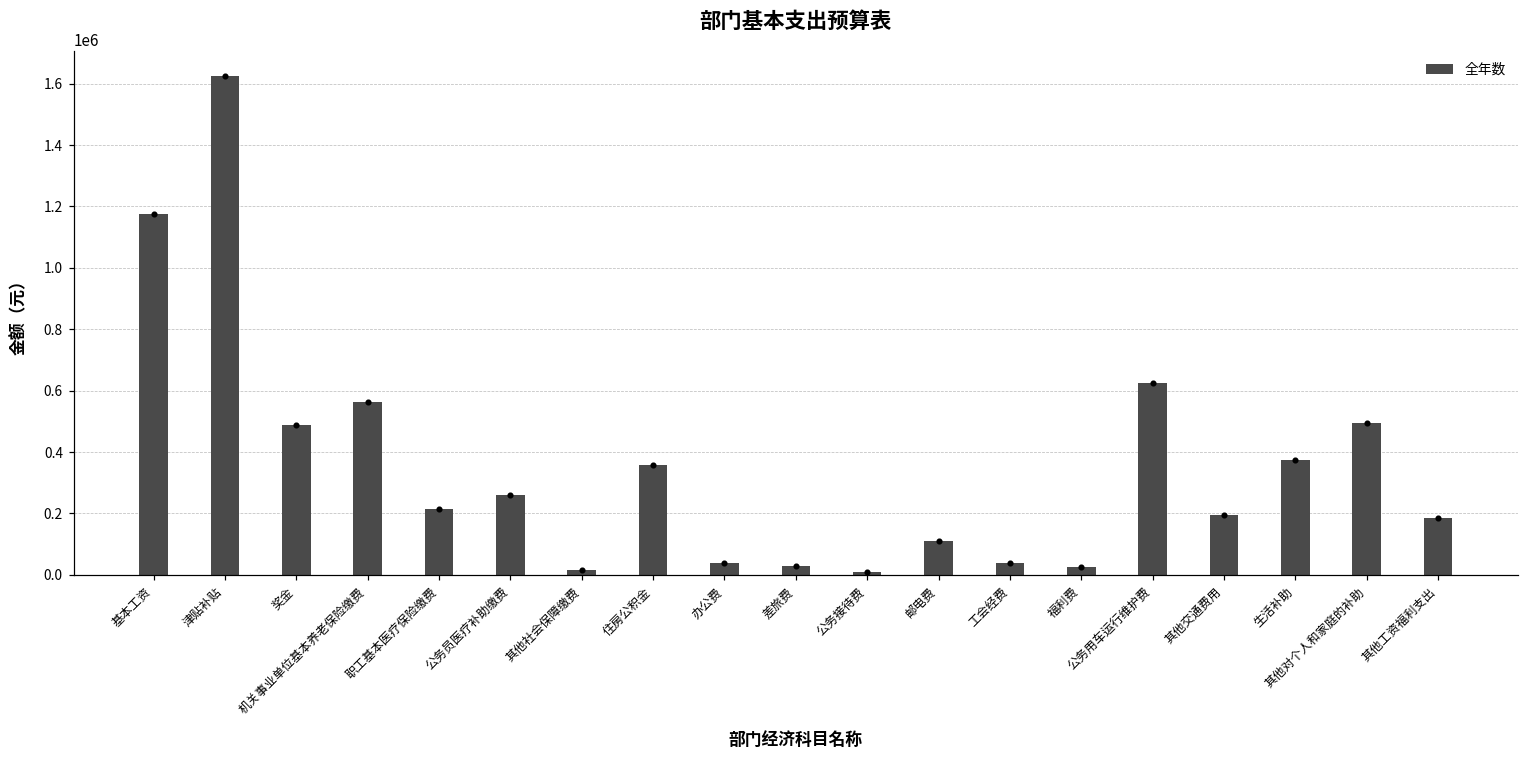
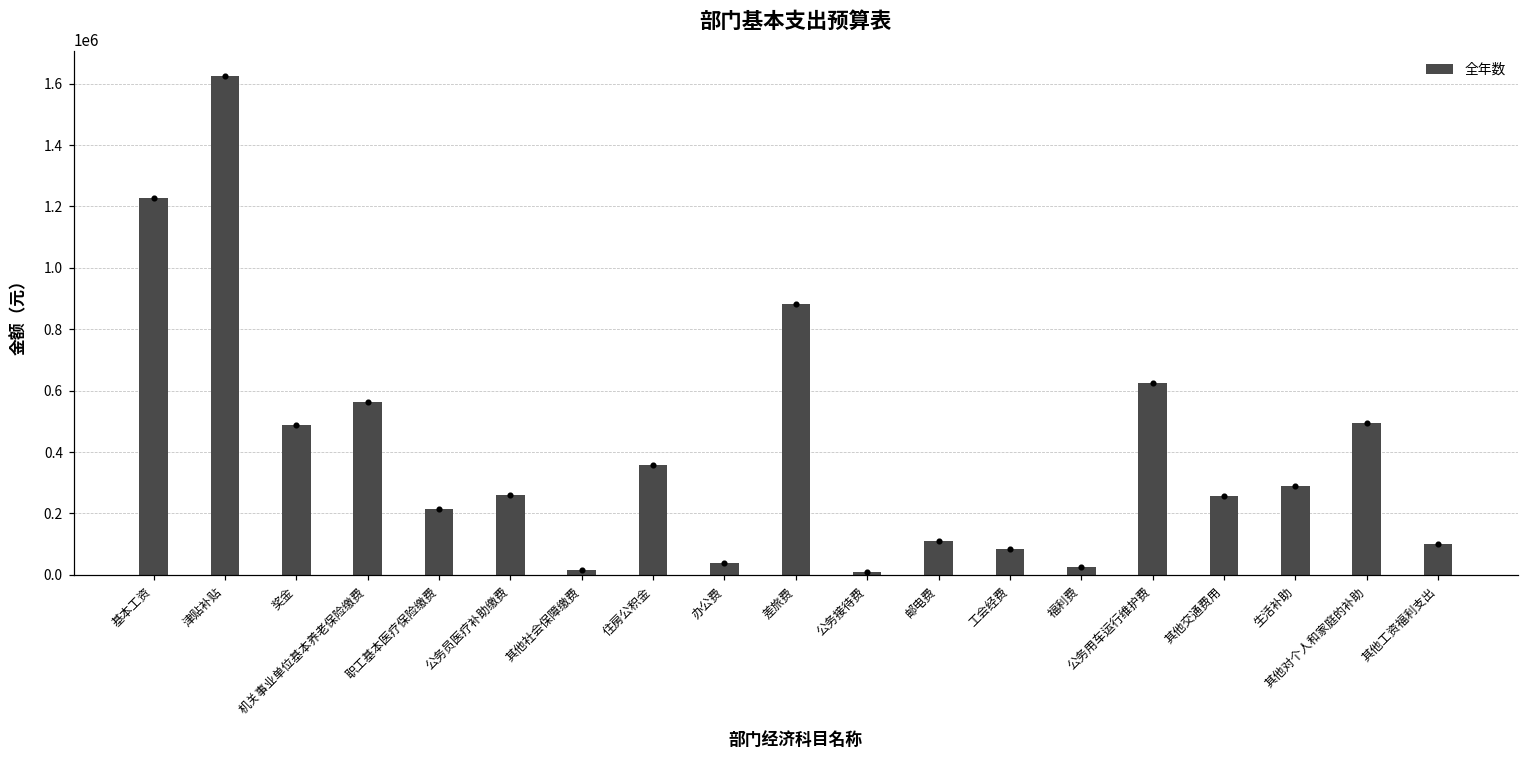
  {
    "全年数": {
-     "基本工资": 1180000,
+     "基本工资": 1230000,
      "津贴补贴": 1630000,
      "奖金": 490000,
      "机关事业单位基本养老保险缴费": 560000,
      "职工基本医疗保险缴费": 210000,
      "公务员医疗补助缴费": 260000,
      "其他社会保障缴费": 20000,
      "住房公积金": 360000,
      "办公费": 40000,
-     "差旅费": 30000,
+     "差旅费": 880000,
      "公务接待费": 10000,
      "邮电费": 110000,
-     "工会经费": 40000,
+     "工会经费": 80000,
      "福利费": 30000,
      "公务用车运行维护费": 630000,
-     "其他交通费用": 200000,
-     "生活补助": 370000,
+     "其他交通费用": 260000,
+     "生活补助": 290000,
      "其他对个人和家庭的补助": 500000,
-     "其他工资福利支出": 180000
+     "其他工资福利支出": 100000
    }
  }
